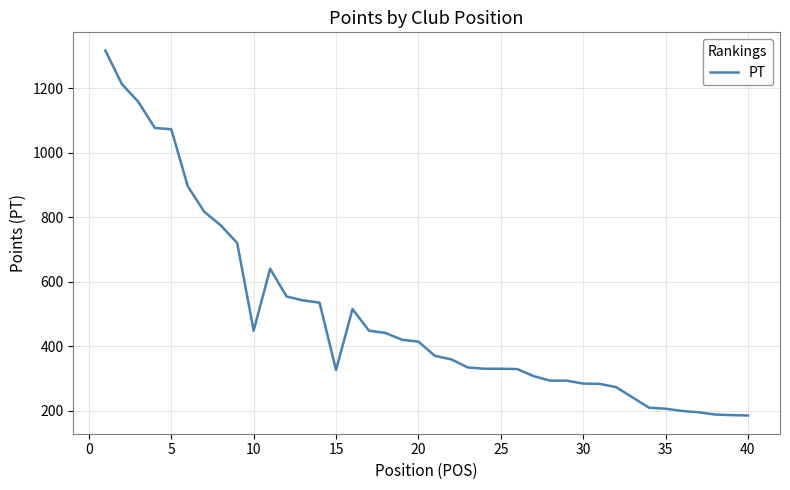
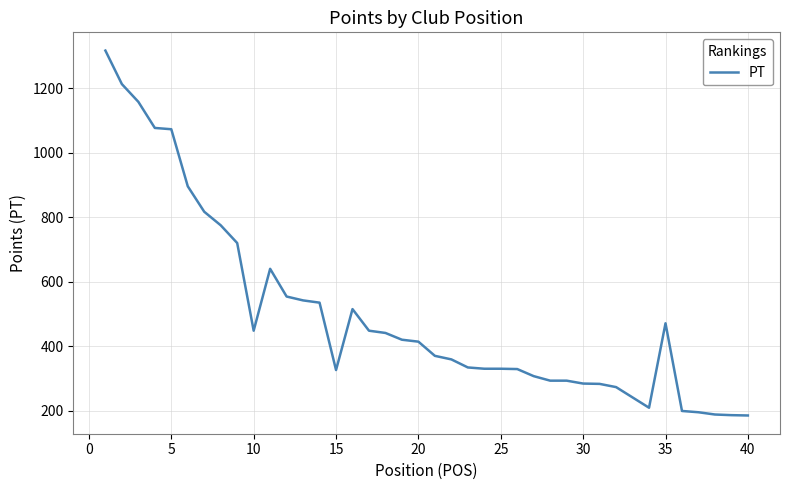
  {
    "5": 1070,
    "10": 450,
    "15": 330,
    "20": 410,
    "25": 330,
    "30": 280,
-   "35": 210,
+   "35": 470,
    "40": 190
  }
